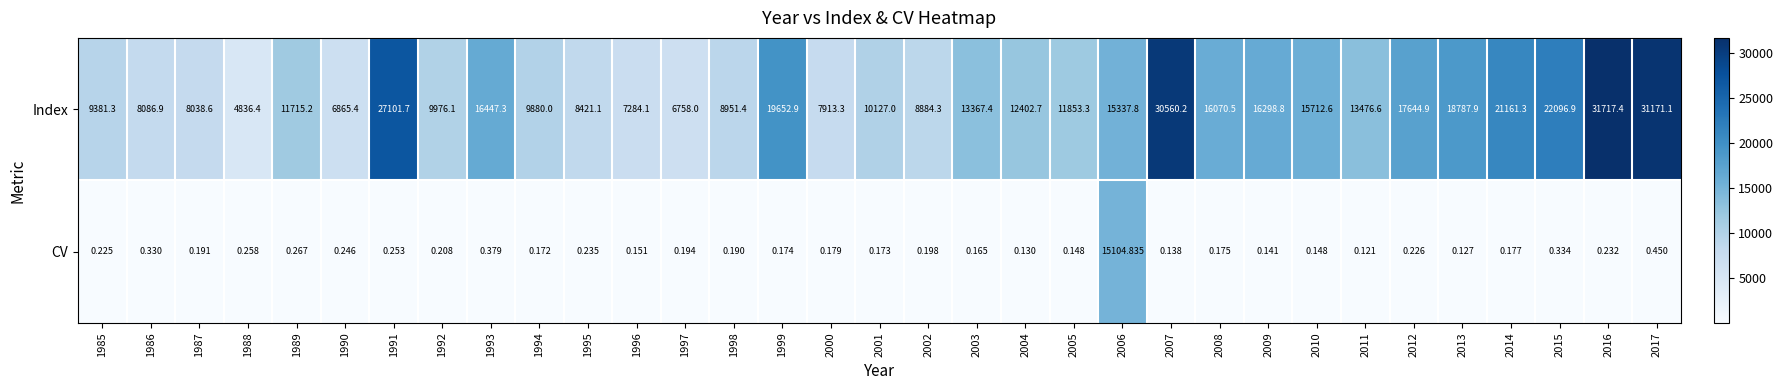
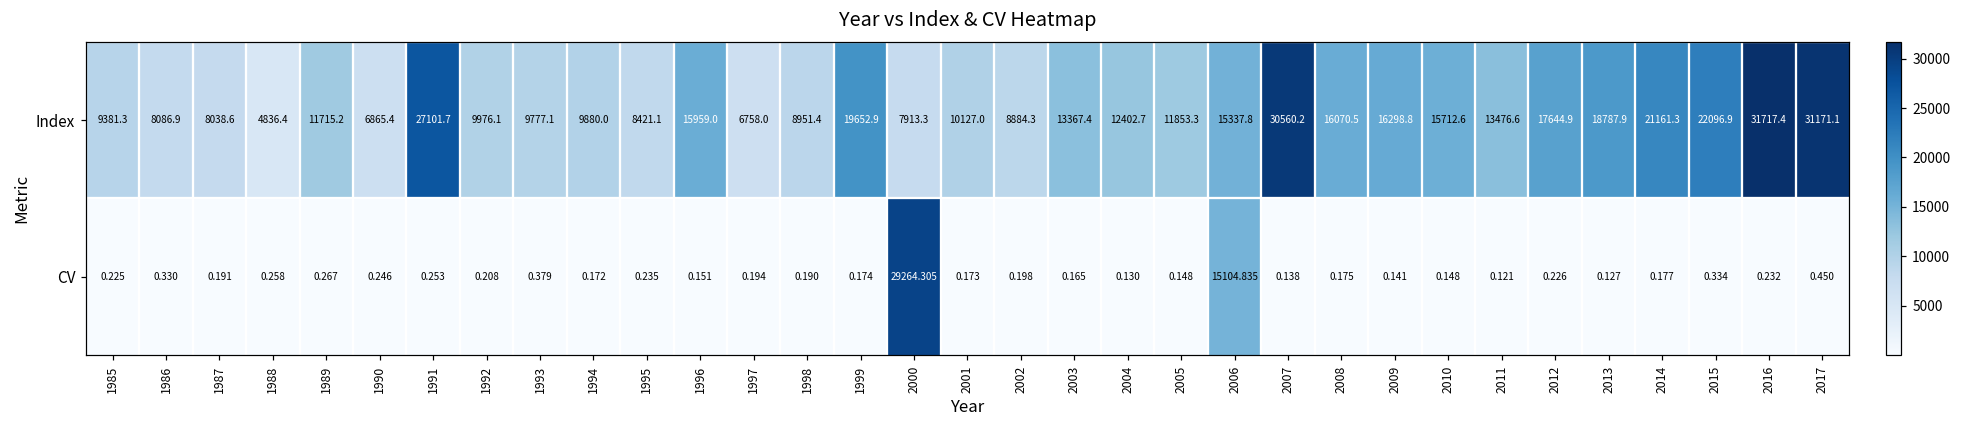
  {
    "Index": {
      "1985": 9381.3,
      "1986": 8086.9,
      "1987": 8038.6,
      "1988": 4836.4,
      "1989": 11715.2,
      "1990": 6865.4,
      "1991": 27101.7,
      "1992": 9976.1,
-     "1993": 16447.3,
+     "1993": 9777.1,
      "1994": 9880.0,
      "1995": 8421.1,
-     "1996": 7284.1,
+     "1996": 15959.0,
      "1997": 6758.0,
      "1998": 8951.4,
      "1999": 19652.9,
      "2000": 7913.3,
      "2001": 10127.0,
      "2002": 8884.3,
      "2003": 13367.4,
      "2004": 12402.7,
      "2005": 11853.3,
      "2006": 15337.8,
      "2007": 30560.2,
      "2008": 16070.5,
      "2009": 16298.8,
      "2010": 15712.6,
      "2011": 13476.6,
      "2012": 17644.9,
      "2013": 18787.9,
      "2014": 21161.3,
      "2015": 22096.9,
      "2016": 31717.4,
      "2017": 31171.1
    },
    "CV": {
      "1985": 0.225,
      "1986": 0.330,
      "1987": 0.191,
      "1988": 0.258,
      "1989": 0.267,
      "1990": 0.246,
      "1991": 0.253,
      "1992": 0.208,
      "1993": 0.379,
      "1994": 0.172,
      "1995": 0.235,
      "1996": 0.151,
      "1997": 0.194,
      "1998": 0.190,
      "1999": 0.174,
-     "2000": 0.179,
+     "2000": 29264.305,
      "2001": 0.173,
      "2002": 0.198,
      "2003": 0.165,
      "2004": 0.130,
      "2005": 0.148,
      "2006": 15104.835,
      "2007": 0.138,
      "2008": 0.175,
      "2009": 0.141,
      "2010": 0.148,
      "2011": 0.121,
      "2012": 0.226,
      "2013": 0.127,
      "2014": 0.177,
      "2015": 0.334,
      "2016": 0.232,
      "2017": 0.450
    }
  }
